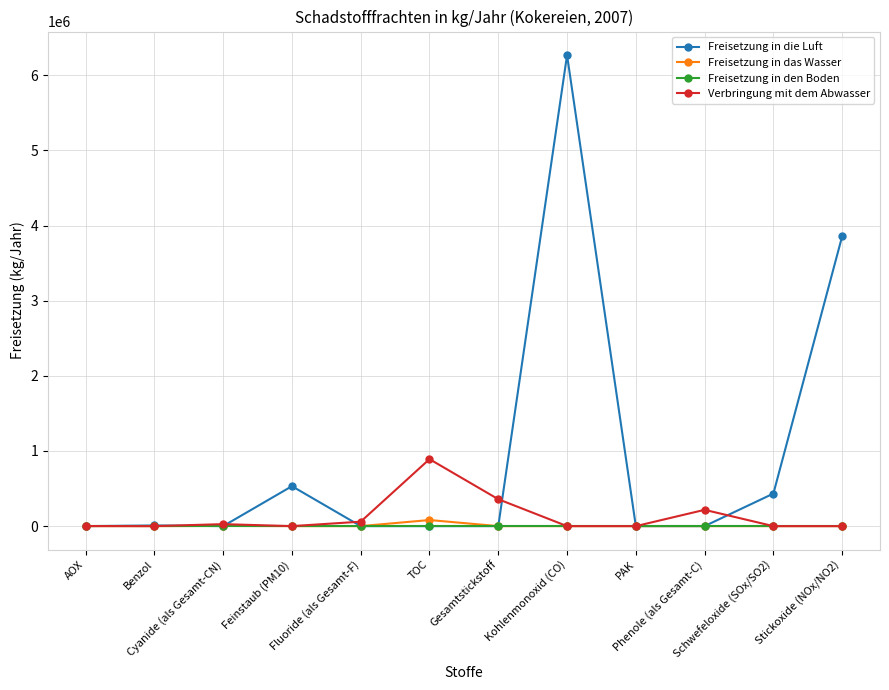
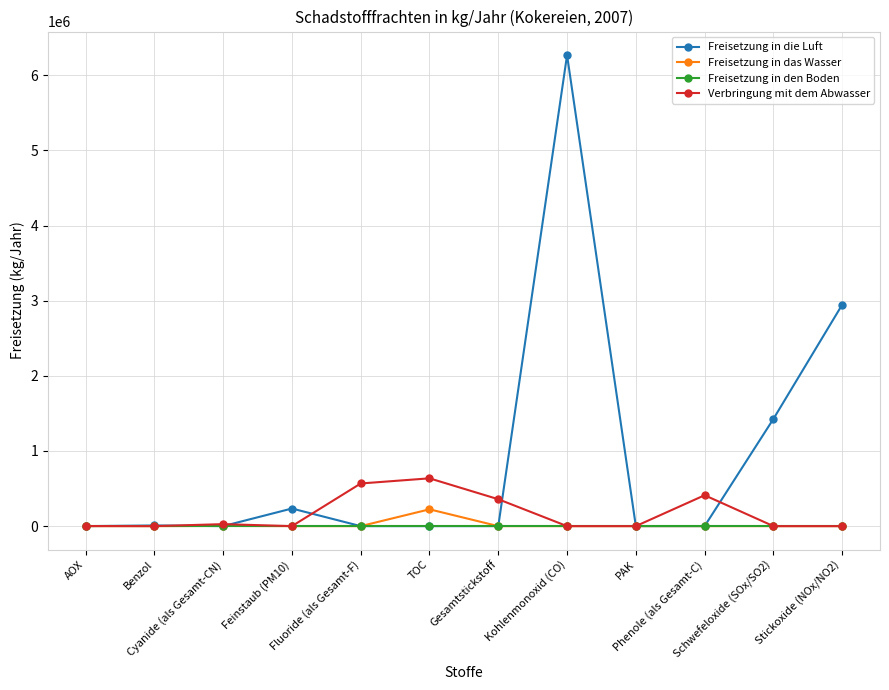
  {
    "Freisetzung in die Luft": {
-     "Feinstaub (PM10)": 500000,
+     "Feinstaub (PM10)": 200000,
      "Kohlenmonoxid (CO)": 6300000,
-     "Schwefeloxide (SOx/SO2)": 400000,
-     "Stickoxide (NOx/NO2)": 3900000
+     "Schwefeloxide (SOx/SO2)": 1400000,
+     "Stickoxide (NOx/NO2)": 2900000
    },
    "Freisetzung in das Wasser": {
-     "TOC": 100000
+     "TOC": 200000
    },
    "Verbringung mit dem Abwasser": {
-     "Fluoride (als Gesamt-F)": 100000,
-     "TOC": 900000,
+     "Fluoride (als Gesamt-F)": 600000,
+     "TOC": 600000,
      "Gesamtstickstoff": 400000,
-     "Phenole (als Gesamt-C)": 200000
+     "Phenole (als Gesamt-C)": 400000
    }
  }
